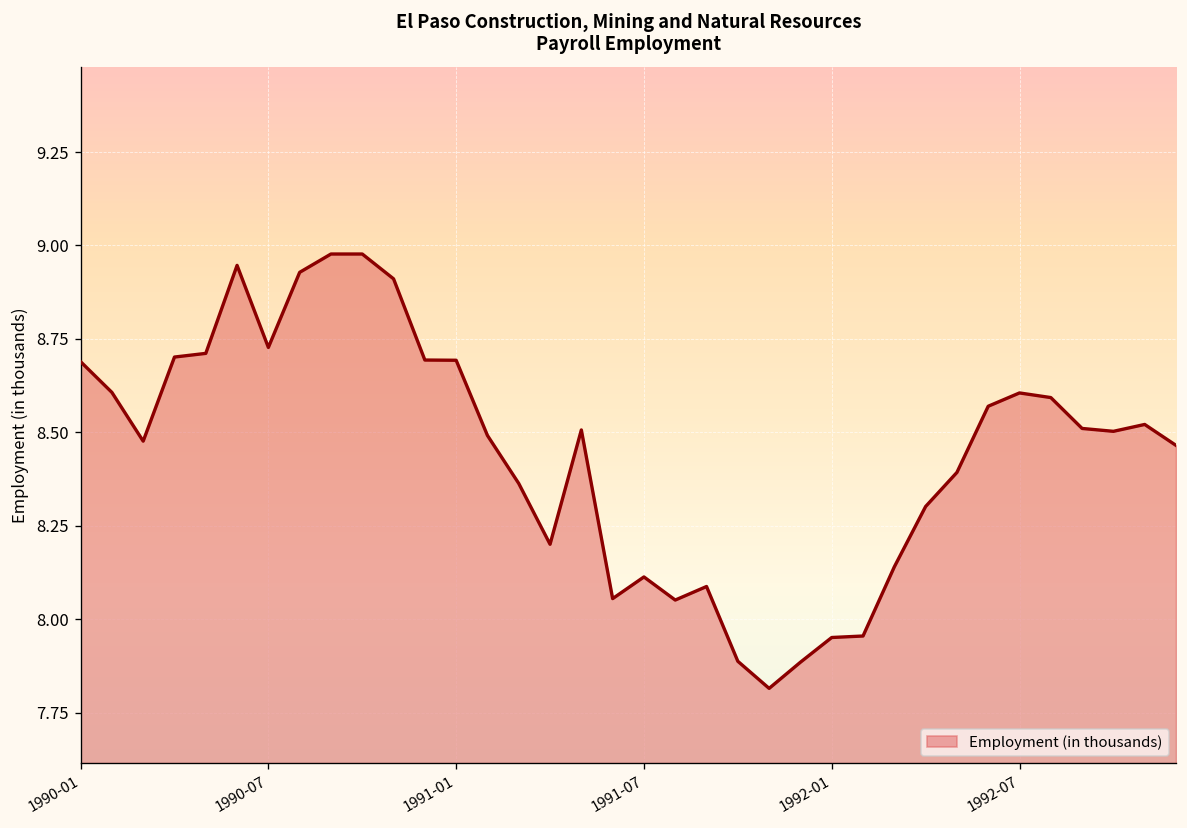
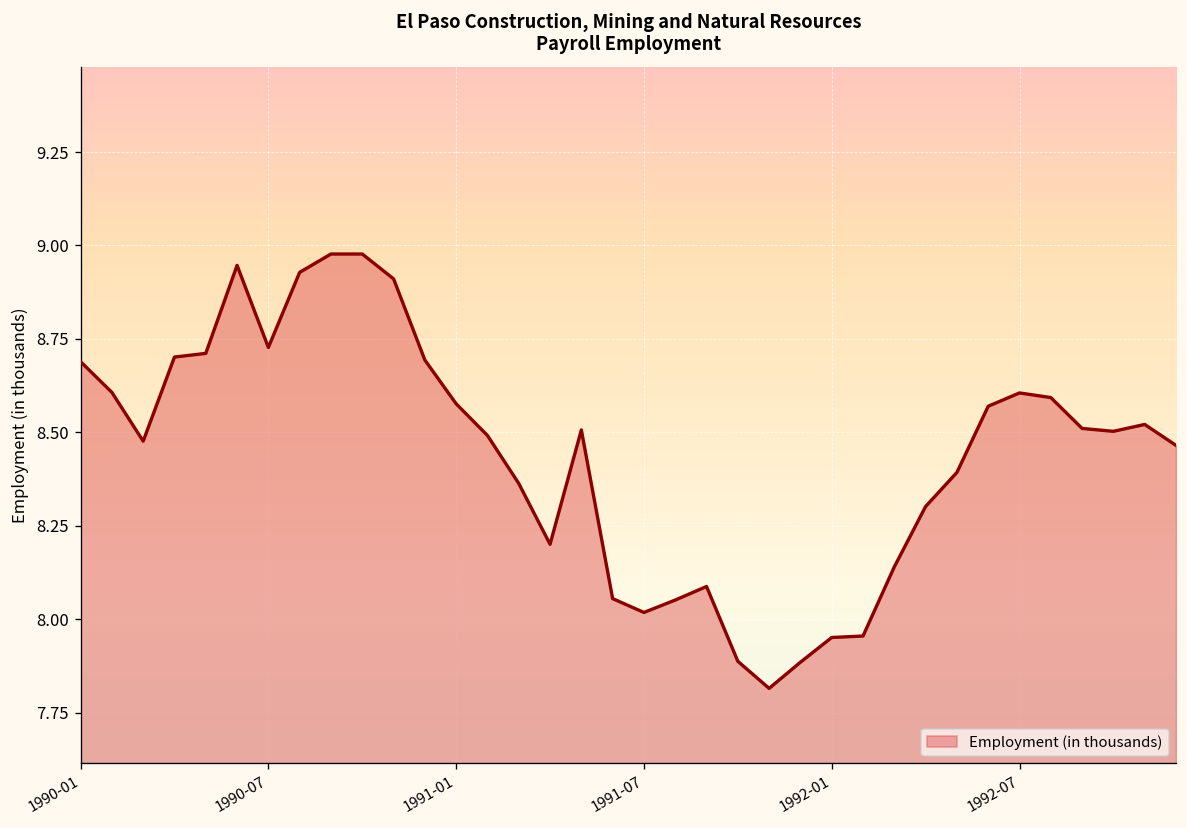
  {
    "1990-01": 8.69,
    "1990-07": 8.73,
-   "1991-01": 8.69,
-   "1991-07": 8.11,
+   "1991-01": 8.58,
+   "1991-07": 8.02,
    "1992-01": 7.95,
    "1992-07": 8.61
  }
